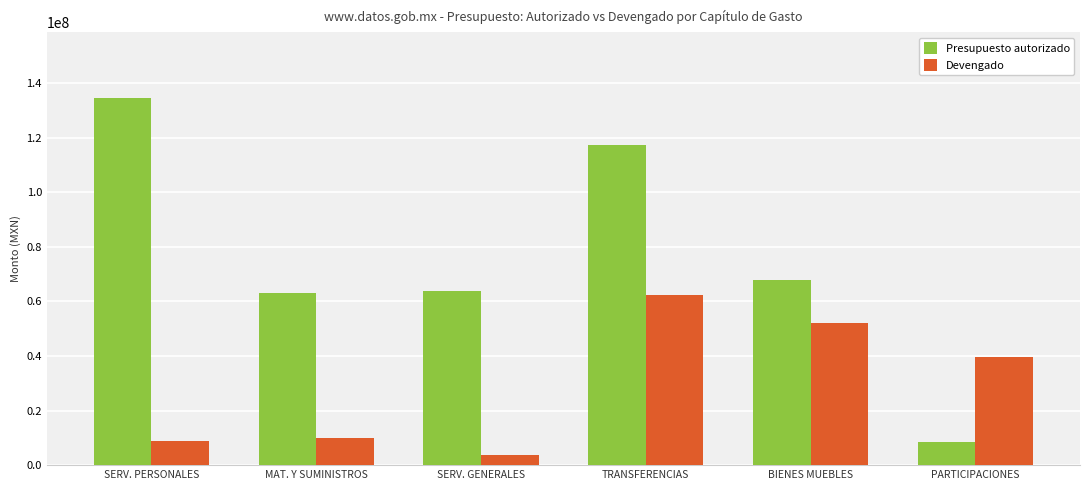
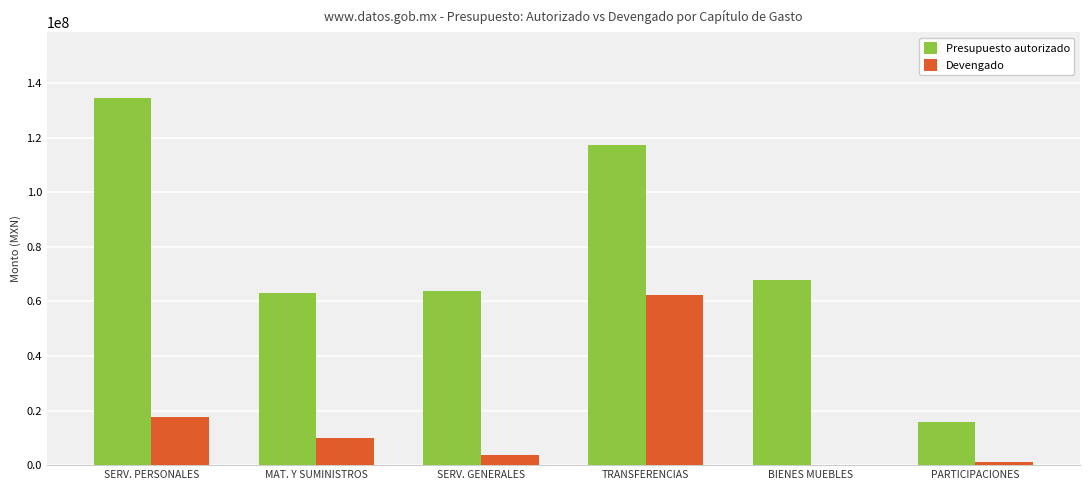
  {
    "Presupuesto autorizado": {
      "SERV. PERSONALES": 135000000,
      "MAT. Y SUMINISTROS": 63000000,
      "SERV. GENERALES": 64000000,
      "TRANSFERENCIAS": 117000000,
      "BIENES MUEBLES": 68000000,
-     "PARTICIPACIONES": 8000000
+     "PARTICIPACIONES": 16000000
    },
    "Devengado": {
-     "SERV. PERSONALES": 9000000,
+     "SERV. PERSONALES": 17000000,
      "MAT. Y SUMINISTROS": 10000000,
      "SERV. GENERALES": 4000000,
      "TRANSFERENCIAS": 62000000,
-     "BIENES MUEBLES": 52000000,
-     "PARTICIPACIONES": 40000000
+     "BIENES MUEBLES": 0,
+     "PARTICIPACIONES": 1000000
    }
  }
